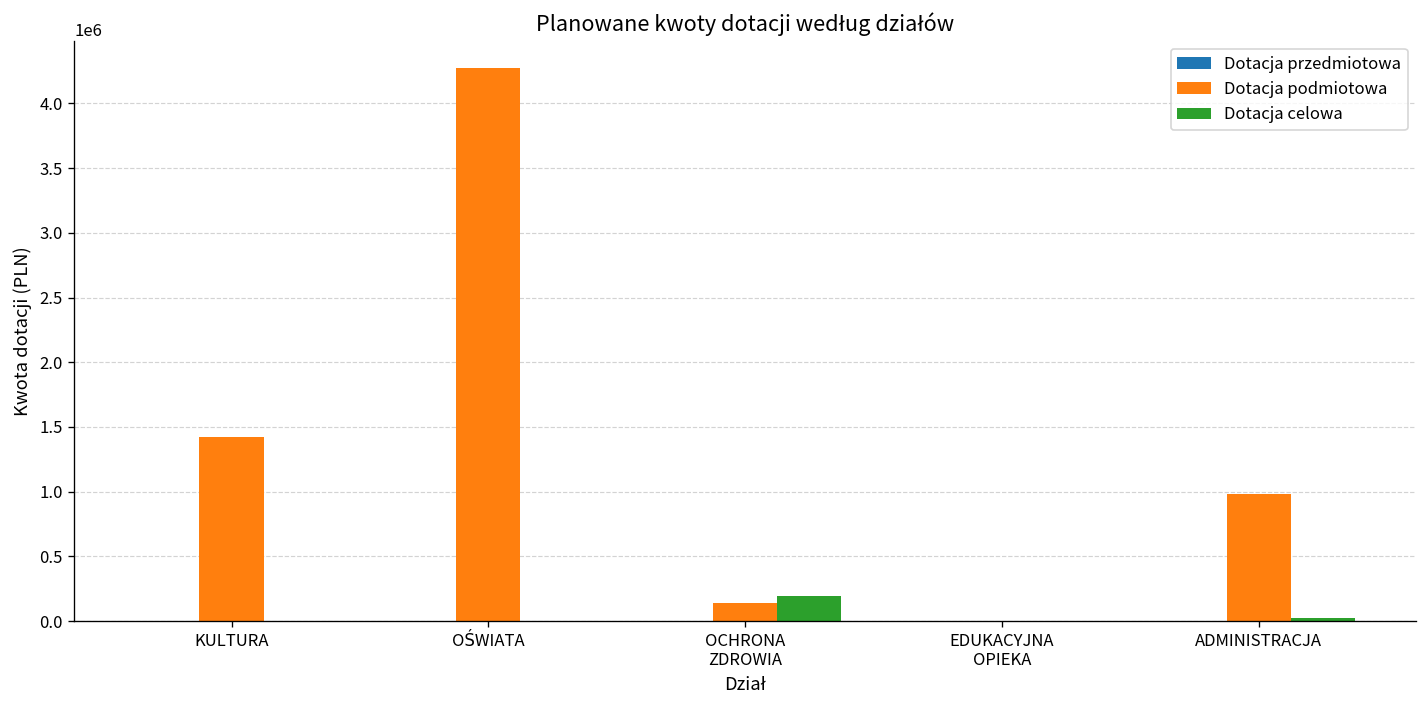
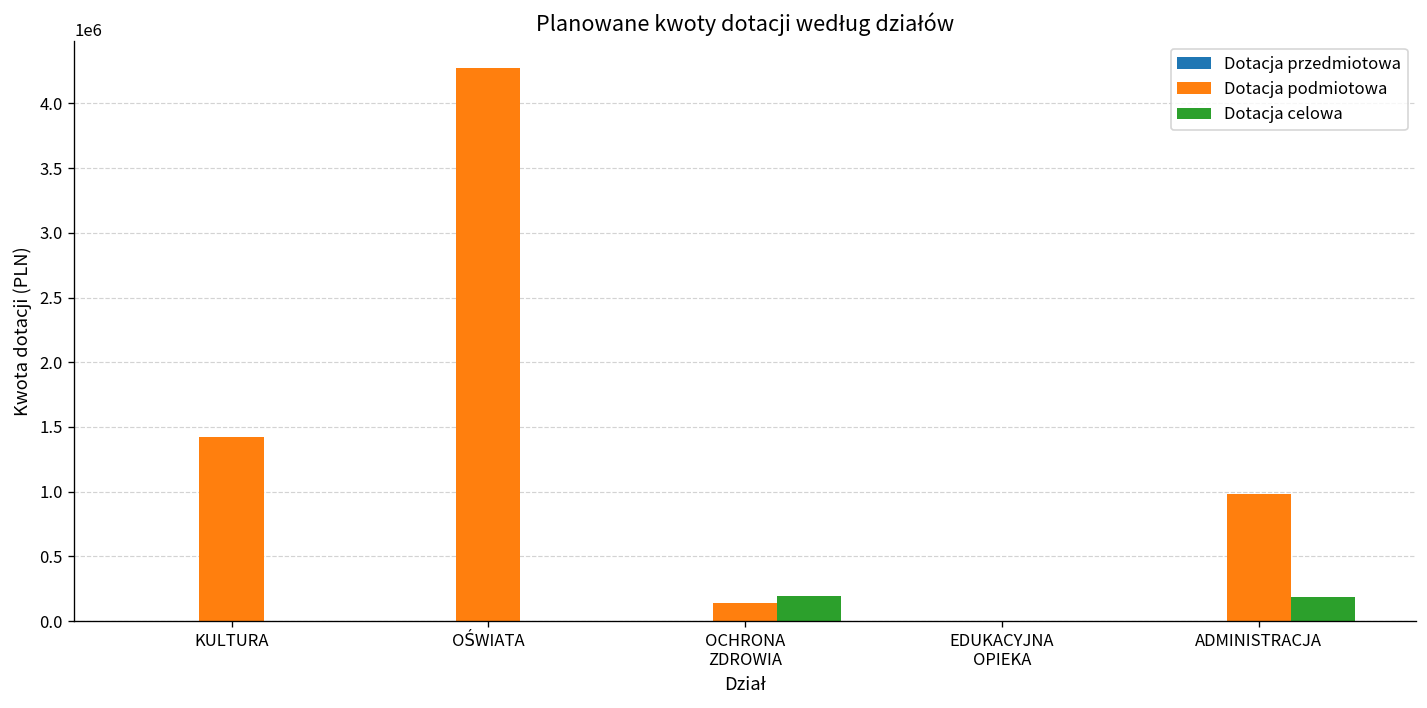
  {
    "Dotacja przedmiotowa": {
      "KULTURA": 0,
      "OŚWIATA": 0,
      "OCHRONA ZDROWIA": 0,
      "EDUKACYJNA OPIEKA": 0,
      "ADMINISTRACJA": 0
    },
    "Dotacja podmiotowa": {
      "KULTURA": 1420000,
      "OŚWIATA": 4270000,
      "OCHRONA ZDROWIA": 140000,
      "EDUKACYJNA OPIEKA": 0,
      "ADMINISTRACJA": 980000
    },
    "Dotacja celowa": {
      "KULTURA": 0,
      "OŚWIATA": 0,
      "OCHRONA ZDROWIA": 190000,
      "EDUKACYJNA OPIEKA": 0,
-     "ADMINISTRACJA": 30000
+     "ADMINISTRACJA": 180000
    }
  }
